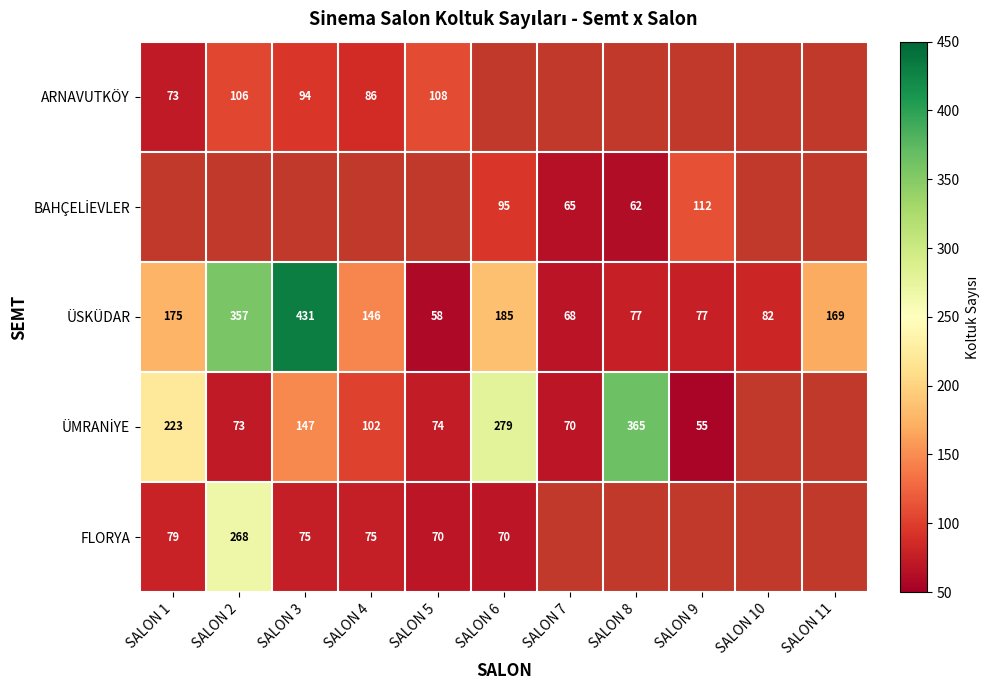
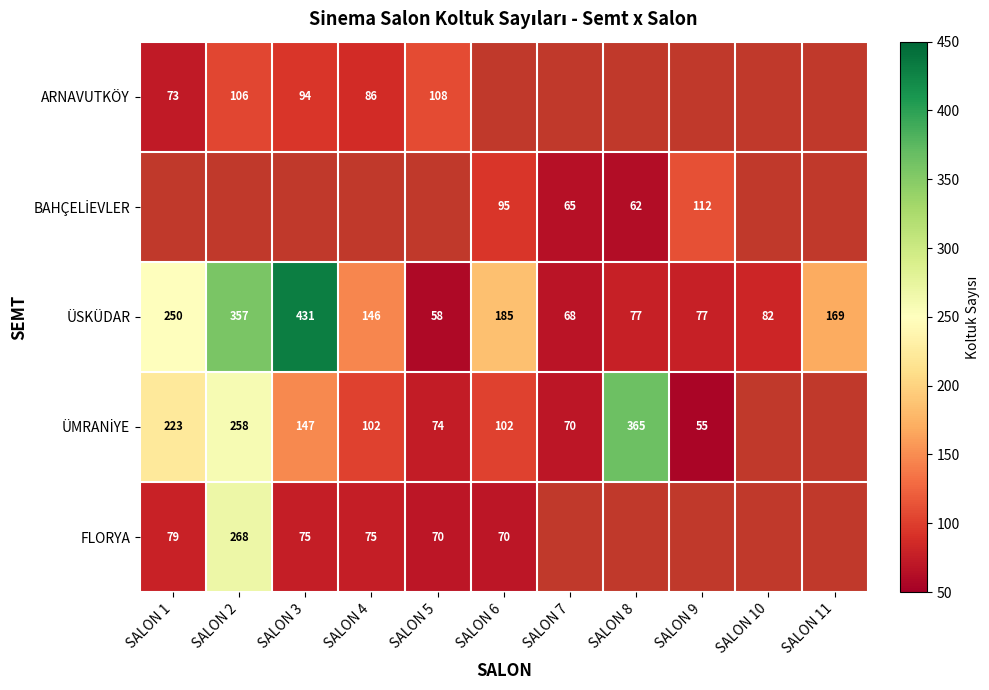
  {
    "ARNAVUTKÖY": {
      "SALON 1": 73,
      "SALON 2": 106,
      "SALON 3": 94,
      "SALON 4": 86,
      "SALON 5": 108
    },
    "BAHÇELİEVLER": {
      "SALON 6": 95,
      "SALON 7": 65,
      "SALON 8": 62,
      "SALON 9": 112
    },
    "ÜSKÜDAR": {
-     "SALON 1": 175,
+     "SALON 1": 250,
      "SALON 2": 357,
      "SALON 3": 431,
      "SALON 4": 146,
      "SALON 5": 58,
      "SALON 6": 185,
      "SALON 7": 68,
      "SALON 8": 77,
      "SALON 9": 77,
      "SALON 10": 82,
      "SALON 11": 169
    },
    "ÜMRANİYE": {
      "SALON 1": 223,
-     "SALON 2": 73,
+     "SALON 2": 258,
      "SALON 3": 147,
      "SALON 4": 102,
      "SALON 5": 74,
-     "SALON 6": 279,
+     "SALON 6": 102,
      "SALON 7": 70,
      "SALON 8": 365,
      "SALON 9": 55
    },
    "FLORYA": {
      "SALON 1": 79,
      "SALON 2": 268,
      "SALON 3": 75,
      "SALON 4": 75,
      "SALON 5": 70,
      "SALON 6": 70
    }
  }
